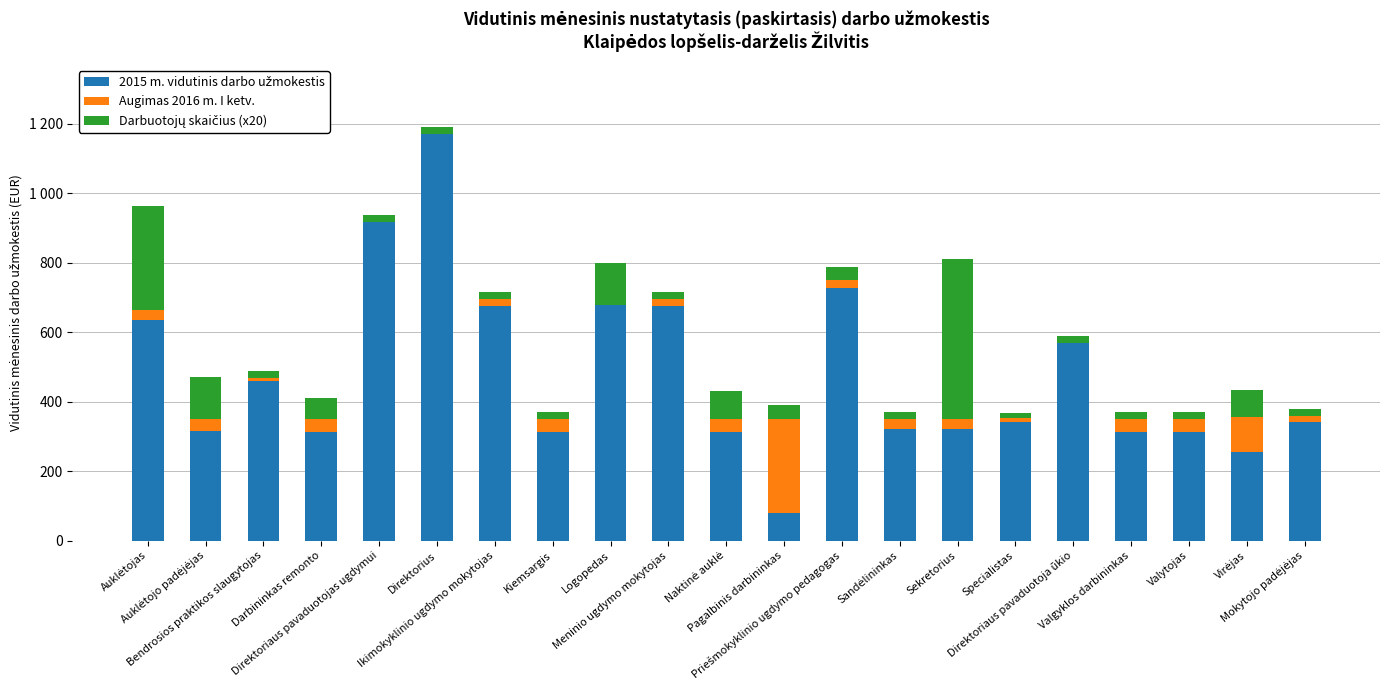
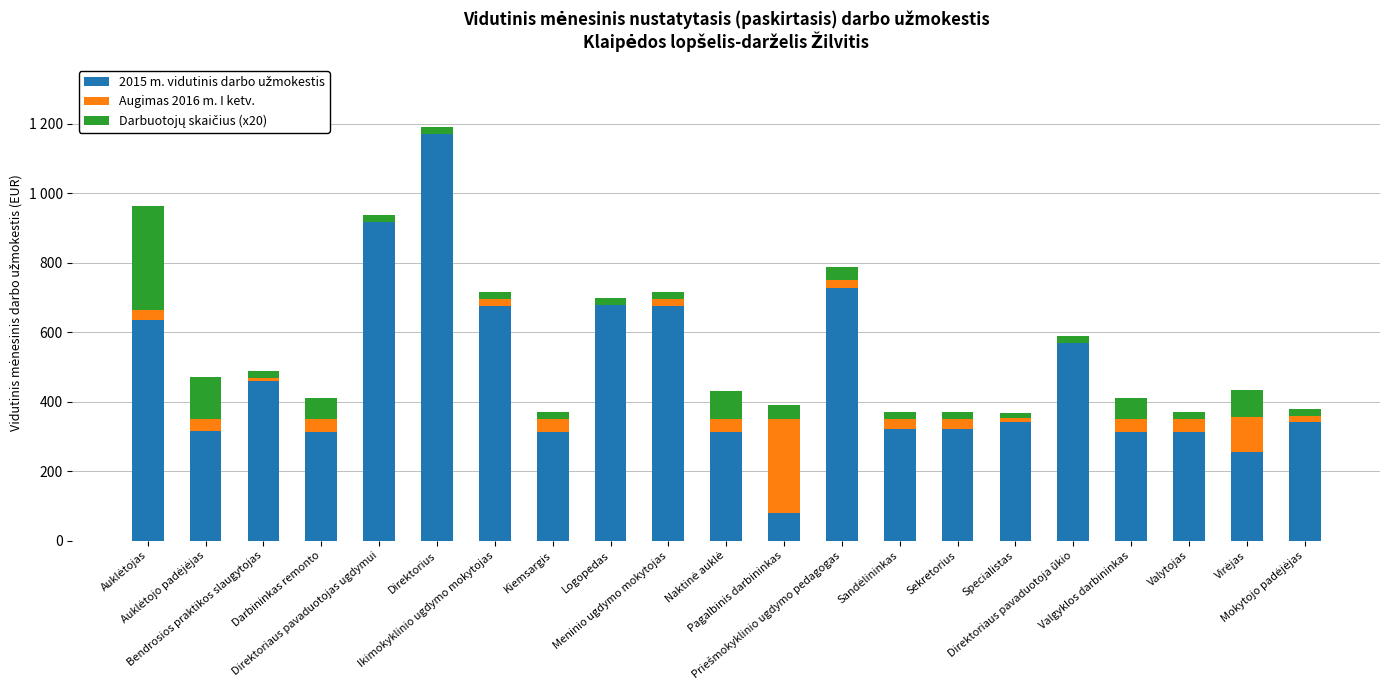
  {
    "2015 m. vidutinis darbo užmokestis": {
      "Auklėtojas": 640,
      "Auklėtojo padėjėjas": 320,
      "Bendrosios praktikos slaugytojas": 460,
      "Darbininkas remonto": 310,
      "Direktoriaus pavaduotojas ugdymui": 920,
      "Direktorius": 1170,
      "Ikimokyklinio ugdymo mokytojas": 680,
      "Kiemsargis": 310,
      "Logopedas": 680,
      "Meninio ugdymo mokytojas": 680,
      "Naktinė auklė": 310,
      "Pagalbinis darbininkas": 80,
      "Priešmokyklinio ugdymo pedagogas": 730,
      "Sandėlininkas": 320,
      "Sekretorius": 320,
      "Specialistas": 340,
      "Direktoriaus pavaduotoja ūkio": 570,
      "Valgyklos darbininkas": 310,
      "Valytojas": 310,
      "Virėjas": 260,
      "Mokytojo padėjėjas": 340
    },
    "Darbuotojų skaičius (x20)": {
      "Auklėtojas": 300,
      "Auklėtojo padėjėjas": 120,
      "Bendrosios praktikos slaugytojas": 20,
      "Darbininkas remonto": 60,
      "Direktoriaus pavaduotojas ugdymui": 20,
      "Direktorius": 20,
      "Ikimokyklinio ugdymo mokytojas": 20,
      "Kiemsargis": 20,
-     "Logopedas": 120,
+     "Logopedas": 20,
      "Meninio ugdymo mokytojas": 20,
      "Naktinė auklė": 80,
      "Pagalbinis darbininkas": 40,
      "Priešmokyklinio ugdymo pedagogas": 40,
      "Sandėlininkas": 20,
-     "Sekretorius": 460,
+     "Sekretorius": 20,
      "Specialistas": 20,
      "Direktoriaus pavaduotoja ūkio": 20,
-     "Valgyklos darbininkas": 20,
+     "Valgyklos darbininkas": 60,
      "Valytojas": 20,
      "Virėjas": 80,
      "Mokytojo padėjėjas": 20
    }
  }
